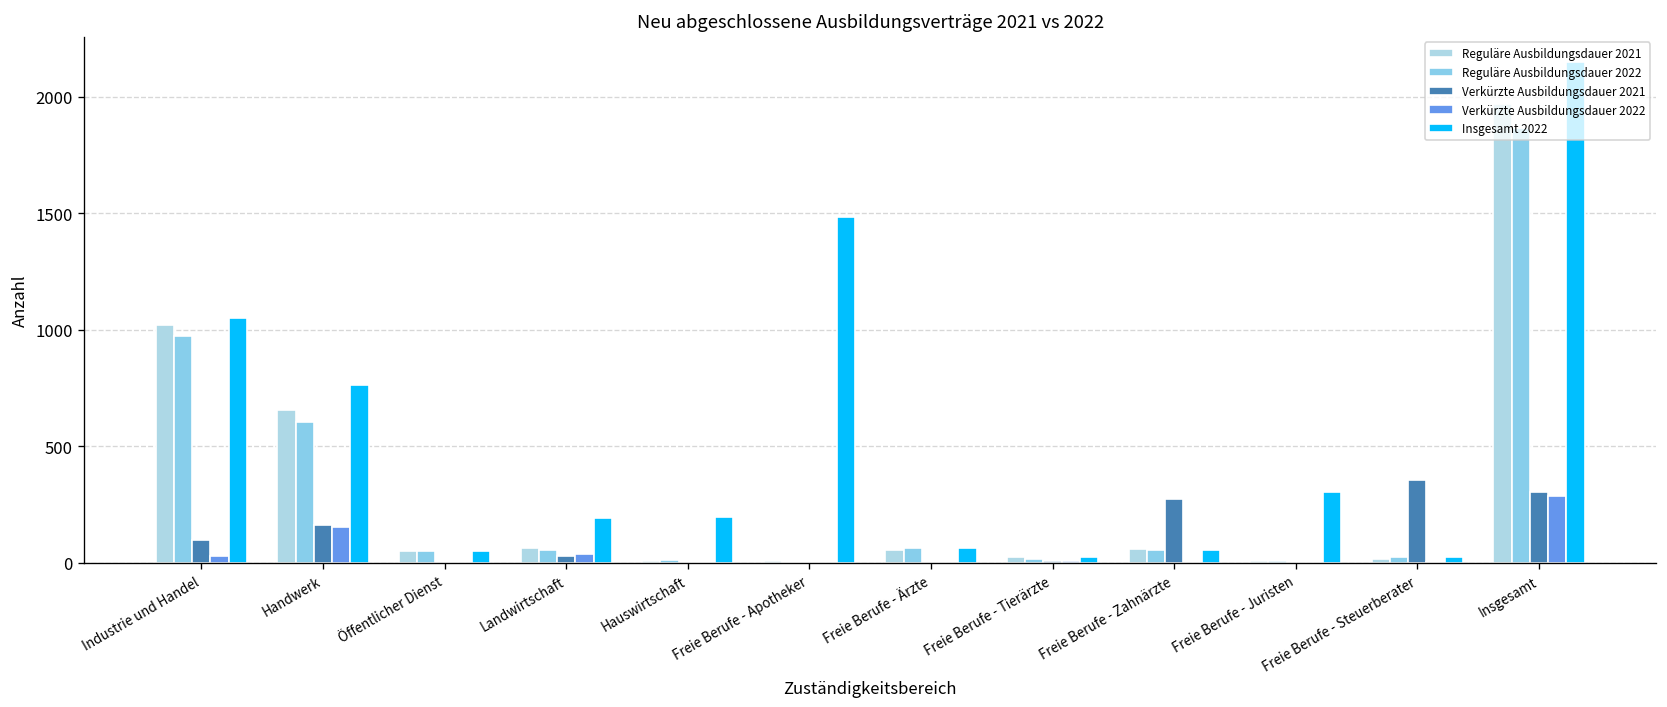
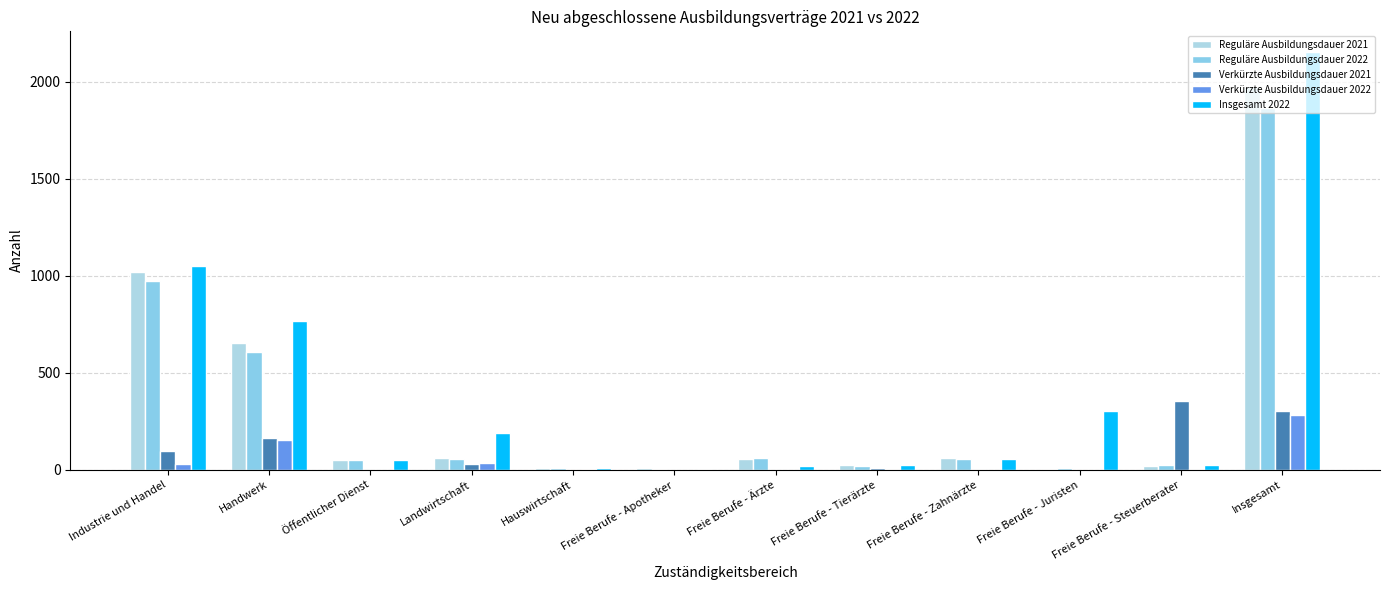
  {
    "Verkürzte Ausbildungsdauer 2021": {
      "Industrie und Handel": 100,
      "Handwerk": 160,
      "Öffentlicher Dienst": 0,
      "Landwirtschaft": 30,
      "Hauswirtschaft": 0,
      "Freie Berufe - Apotheker": 0,
      "Freie Berufe - Ärzte": 0,
-     "Freie Berufe - Zahnärzte": 280,
+     "Freie Berufe - Zahnärzte": 0,
      "Freie Berufe - Juristen": 0,
      "Freie Berufe - Steuerberater": 360,
      "Insgesamt": 300
    },
    "Verkürzte Ausbildungsdauer 2022": {
      "Industrie und Handel": 30,
      "Handwerk": 160,
      "Öffentlicher Dienst": 0,
      "Landwirtschaft": 40,
      "Freie Berufe - Apotheker": 0,
      "Freie Berufe - Ärzte": 0,
      "Freie Berufe - Zahnärzte": 0,
      "Freie Berufe - Juristen": 0,
      "Insgesamt": 290
    },
    "Insgesamt 2022": {
      "Industrie und Handel": 1050,
      "Handwerk": 770,
      "Öffentlicher Dienst": 50,
      "Landwirtschaft": 190,
-     "Hauswirtschaft": 200,
-     "Freie Berufe - Apotheker": 1480,
-     "Freie Berufe - Ärzte": 60,
+     "Hauswirtschaft": 10,
+     "Freie Berufe - Apotheker": 0,
+     "Freie Berufe - Ärzte": 20,
      "Freie Berufe - Tierärzte": 30,
      "Freie Berufe - Zahnärzte": 50,
      "Freie Berufe - Juristen": 310,
      "Freie Berufe - Steuerberater": 30
    }
  }
